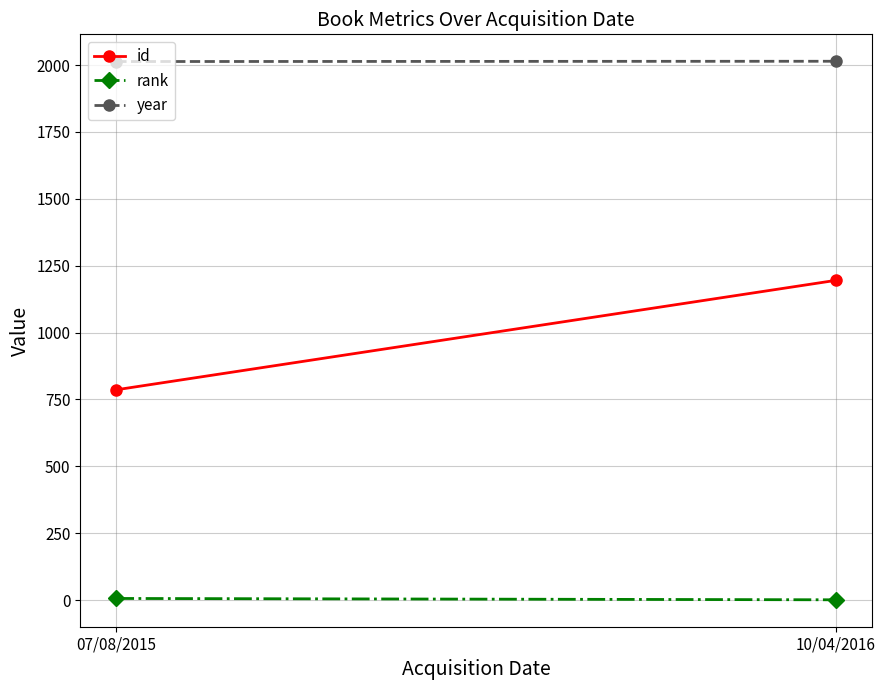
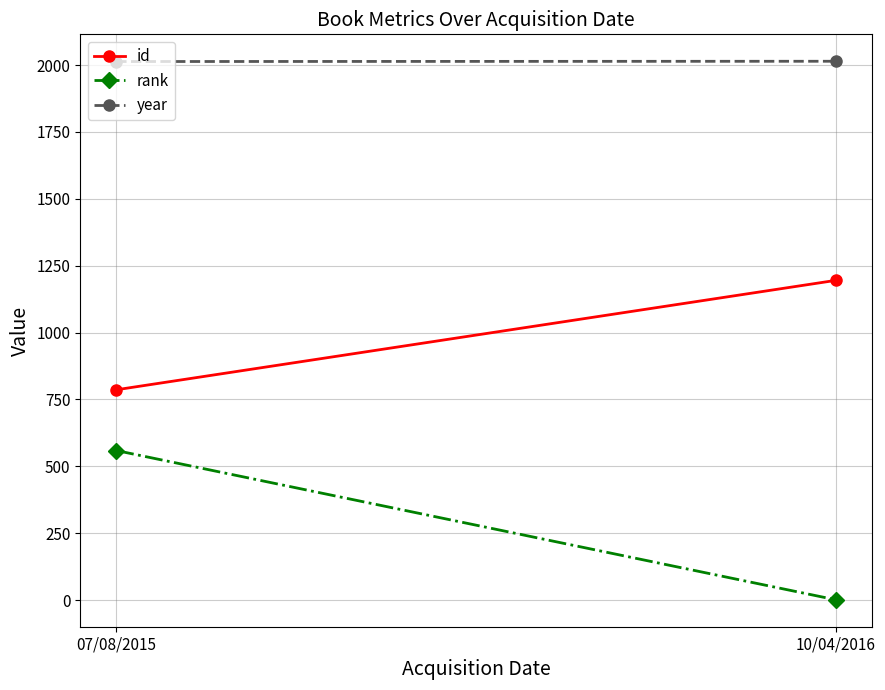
  {
    "id": {
      "07/08/2015": 790,
      "10/04/2016": 1200
    },
    "rank": {
-     "07/08/2015": 10,
+     "07/08/2015": 560,
      "10/04/2016": 0
    },
    "year": {
      "10/04/2016": 2010
    }
  }
